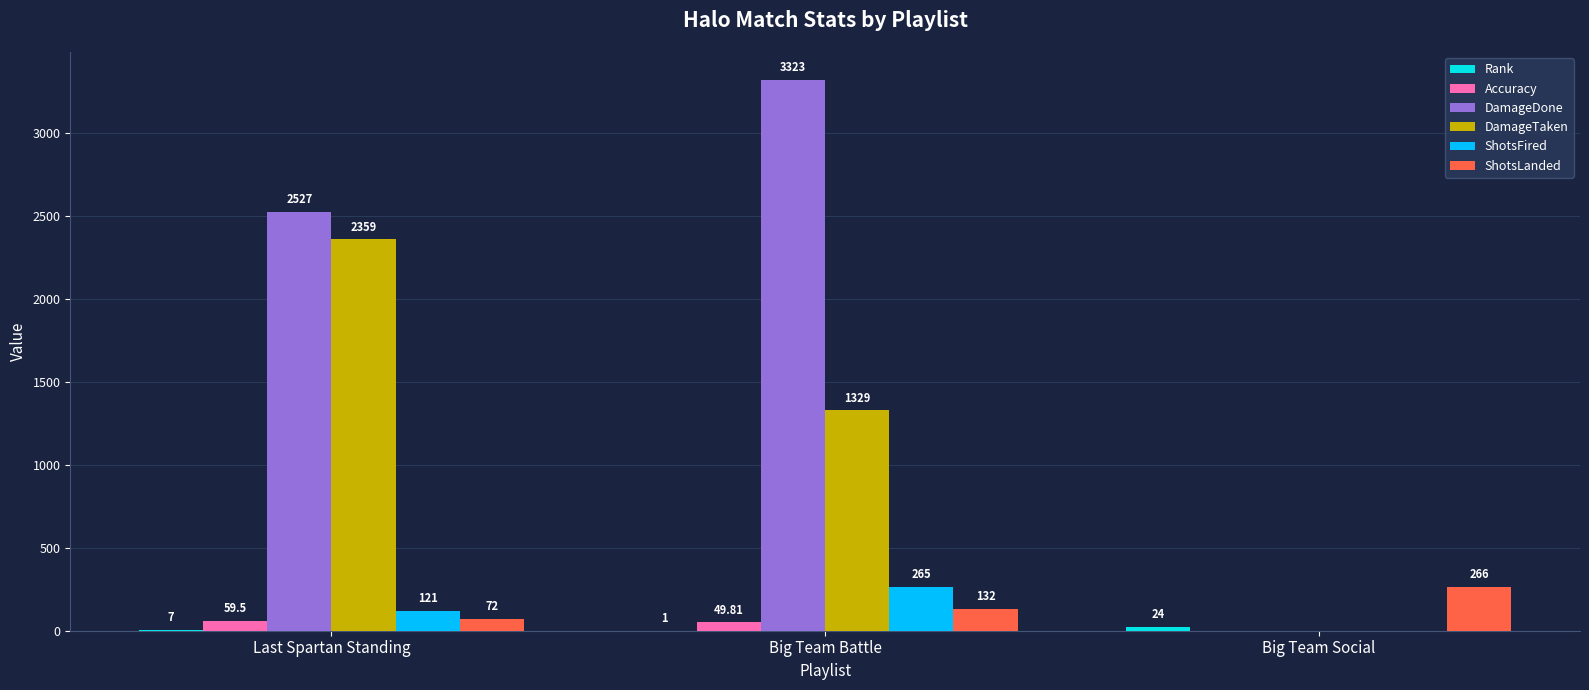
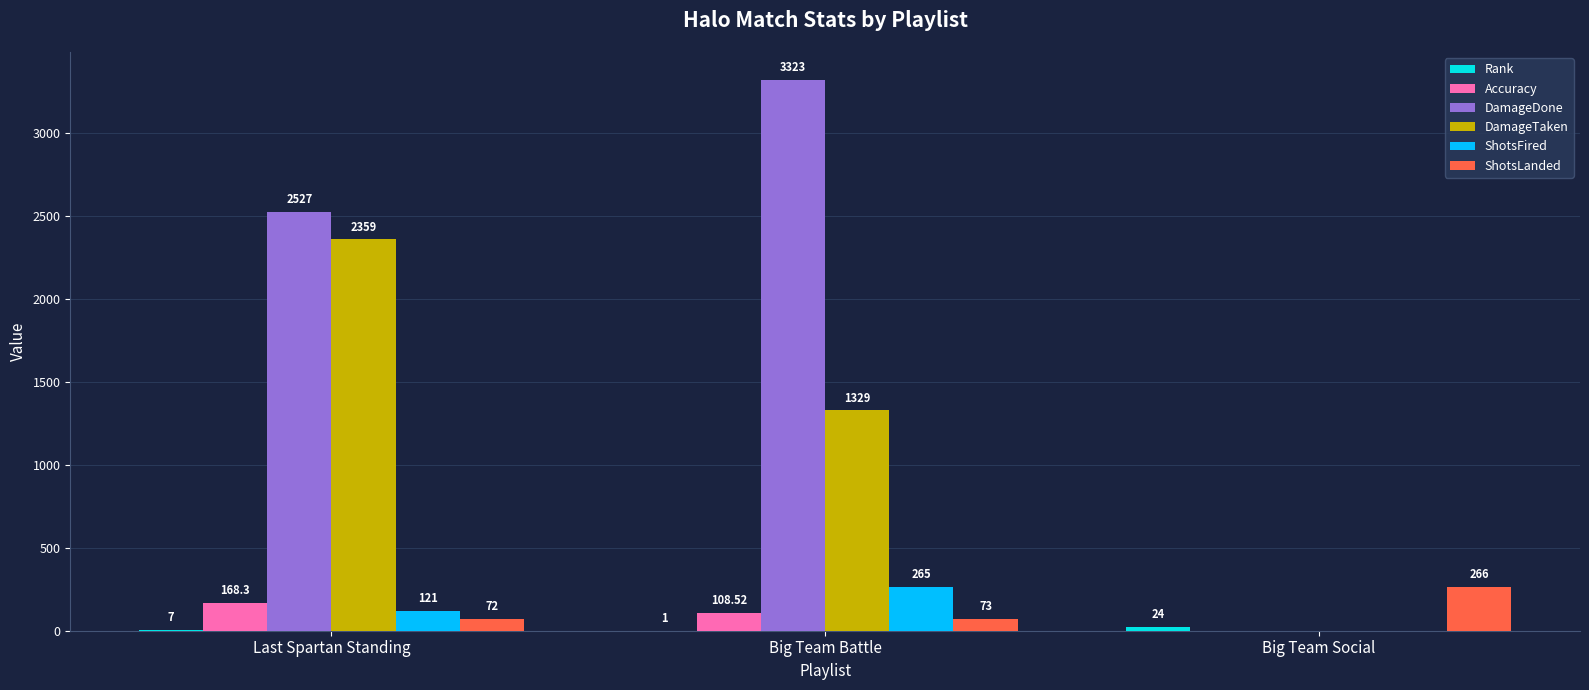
  {
    "Accuracy": {
-     "Last Spartan Standing": 59.5,
-     "Big Team Battle": 49.81
+     "Last Spartan Standing": 168.3,
+     "Big Team Battle": 108.52
    },
    "DamageDone": {
      "Last Spartan Standing": 2527,
      "Big Team Battle": 3323
    },
    "DamageTaken": {
      "Last Spartan Standing": 2359,
      "Big Team Battle": 1329
    },
    "ShotsLanded": {
      "Last Spartan Standing": 72,
-     "Big Team Battle": 132,
+     "Big Team Battle": 73,
      "Big Team Social": 266
    }
  }
